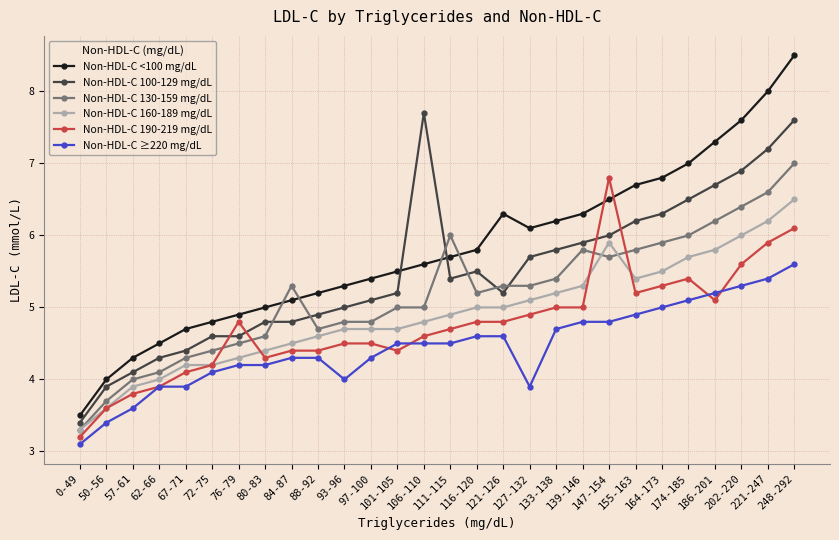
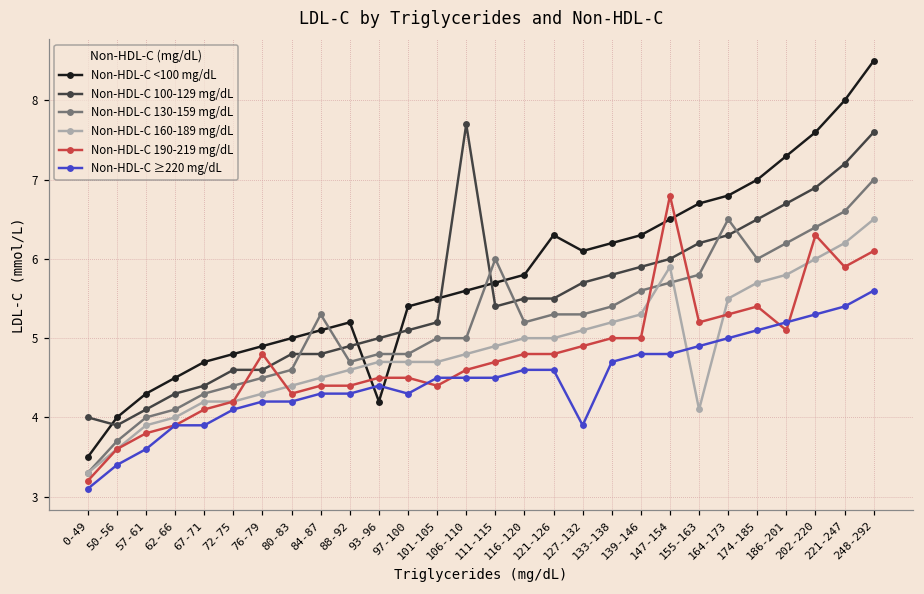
  {
    "Non-HDL-C <100 mg/dL": {
      "0-49": 3.5,
      "50-56": 4.0,
      "57-61": 4.3,
      "62-66": 4.5,
      "67-71": 4.7,
      "72-75": 4.8,
      "76-79": 4.9,
      "80-83": 5.0,
      "84-87": 5.1,
      "88-92": 5.2,
-     "93-96": 5.3,
+     "93-96": 4.2,
      "97-100": 5.4,
      "101-105": 5.5,
      "106-110": 5.6,
      "111-115": 5.7,
      "116-120": 5.8,
      "121-126": 6.3,
      "127-132": 6.1,
      "133-138": 6.2,
      "139-146": 6.3,
      "147-154": 6.5,
      "155-163": 6.7,
      "164-173": 6.8,
      "174-185": 7.0,
      "186-201": 7.3,
      "202-220": 7.6,
      "221-247": 8.0,
      "248-292": 8.5
    },
    "Non-HDL-C 100-129 mg/dL": {
-     "0-49": 3.4,
+     "0-49": 4.0,
      "50-56": 3.9,
      "57-61": 4.1,
      "62-66": 4.3,
      "67-71": 4.4,
      "72-75": 4.6,
      "76-79": 4.6,
      "80-83": 4.8,
      "84-87": 4.8,
      "88-92": 4.9,
      "93-96": 5.0,
      "97-100": 5.1,
      "101-105": 5.2,
      "106-110": 7.7,
      "111-115": 5.4,
      "116-120": 5.5,
-     "121-126": 5.2,
+     "121-126": 5.5,
      "127-132": 5.7,
      "133-138": 5.8,
      "139-146": 5.9,
      "147-154": 6.0,
      "155-163": 6.2,
      "164-173": 6.3,
      "174-185": 6.5,
      "186-201": 6.7,
      "202-220": 6.9,
      "221-247": 7.2,
      "248-292": 7.6
    },
    "Non-HDL-C 130-159 mg/dL": {
      "50-56": 3.7,
      "57-61": 4.0,
      "62-66": 4.1,
      "67-71": 4.3,
      "72-75": 4.4,
      "76-79": 4.5,
      "80-83": 4.6,
      "84-87": 5.3,
      "88-92": 4.7,
      "93-96": 4.8,
      "97-100": 4.8,
      "101-105": 5.0,
      "106-110": 5.0,
      "111-115": 6.0,
      "116-120": 5.2,
      "121-126": 5.3,
      "127-132": 5.3,
      "133-138": 5.4,
-     "139-146": 5.8,
+     "139-146": 5.6,
      "147-154": 5.7,
      "155-163": 5.8,
-     "164-173": 5.9,
+     "164-173": 6.5,
      "174-185": 6.0,
      "186-201": 6.2,
      "202-220": 6.4,
      "221-247": 6.6,
      "248-292": 7.0
    },
    "Non-HDL-C 160-189 mg/dL": {
      "57-61": 3.9,
      "62-66": 4.0,
      "67-71": 4.2,
      "76-79": 4.3,
      "80-83": 4.4,
      "84-87": 4.5,
      "88-92": 4.6,
      "93-96": 4.7,
      "97-100": 4.7,
      "101-105": 4.7,
      "106-110": 4.8,
      "111-115": 4.9,
      "116-120": 5.0,
      "121-126": 5.0,
      "127-132": 5.1,
      "133-138": 5.2,
      "139-146": 5.3,
      "147-154": 5.9,
-     "155-163": 5.4,
+     "155-163": 4.1,
      "164-173": 5.5,
      "174-185": 5.7,
      "186-201": 5.8,
      "202-220": 6.0,
      "221-247": 6.2,
      "248-292": 6.5
    },
    "Non-HDL-C 190-219 mg/dL": {
      "0-49": 3.2,
      "57-61": 3.8,
      "67-71": 4.1,
      "76-79": 4.8,
      "80-83": 4.3,
      "84-87": 4.4,
      "88-92": 4.4,
      "93-96": 4.5,
      "97-100": 4.5,
      "101-105": 4.4,
      "106-110": 4.6,
      "111-115": 4.7,
      "116-120": 4.8,
      "121-126": 4.8,
      "127-132": 4.9,
      "133-138": 5.0,
      "139-146": 5.0,
      "147-154": 6.8,
      "155-163": 5.2,
      "164-173": 5.3,
      "174-185": 5.4,
      "186-201": 5.1,
-     "202-220": 5.6,
+     "202-220": 6.3,
      "221-247": 5.9,
      "248-292": 6.1
    },
    "Non-HDL-C ≥220 mg/dL": {
      "0-49": 3.1,
      "50-56": 3.4,
      "57-61": 3.6,
      "67-71": 3.9,
      "72-75": 4.1,
      "76-79": 4.2,
      "80-83": 4.2,
      "84-87": 4.3,
      "88-92": 4.3,
-     "93-96": 4.0,
+     "93-96": 4.4,
      "97-100": 4.3,
      "101-105": 4.5,
      "106-110": 4.5,
      "111-115": 4.5,
      "116-120": 4.6,
      "121-126": 4.6,
      "127-132": 3.9,
      "133-138": 4.7,
      "139-146": 4.8,
      "147-154": 4.8,
      "155-163": 4.9,
      "164-173": 5.0,
      "174-185": 5.1,
      "186-201": 5.2,
      "202-220": 5.3,
      "221-247": 5.4,
      "248-292": 5.6
    }
  }
